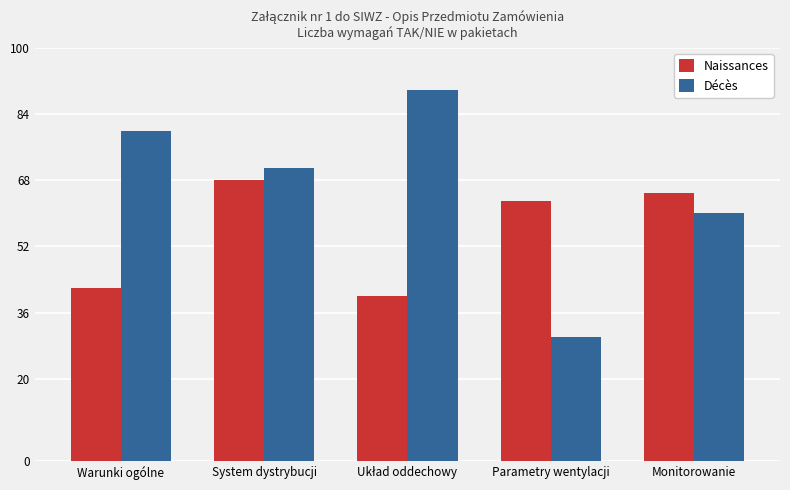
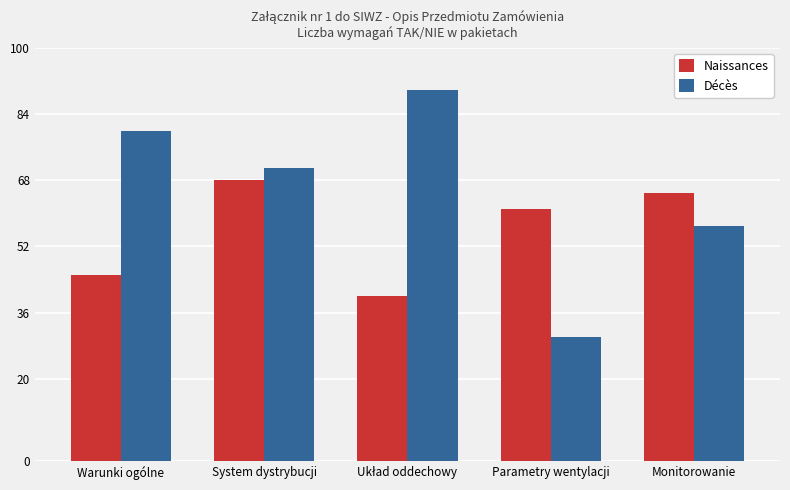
  {
    "Naissances": {
-     "Warunki ogólne": 42,
+     "Warunki ogólne": 45,
      "System dystrybucji": 68,
      "Układ oddechowy": 40,
-     "Parametry wentylacji": 63,
+     "Parametry wentylacji": 61,
      "Monitorowanie": 65
    },
    "Décès": {
      "Warunki ogólne": 80,
      "System dystrybucji": 71,
      "Układ oddechowy": 90,
      "Parametry wentylacji": 30,
-     "Monitorowanie": 60
+     "Monitorowanie": 57
    }
  }
